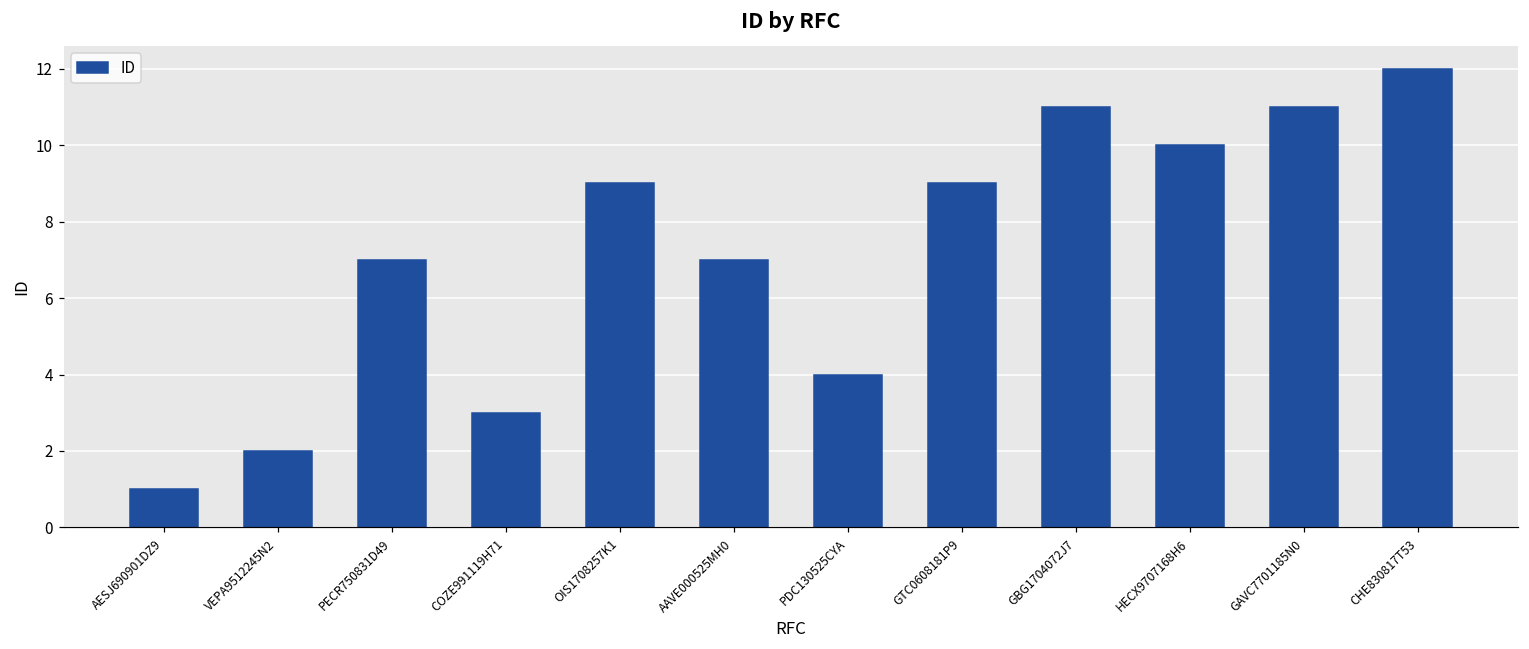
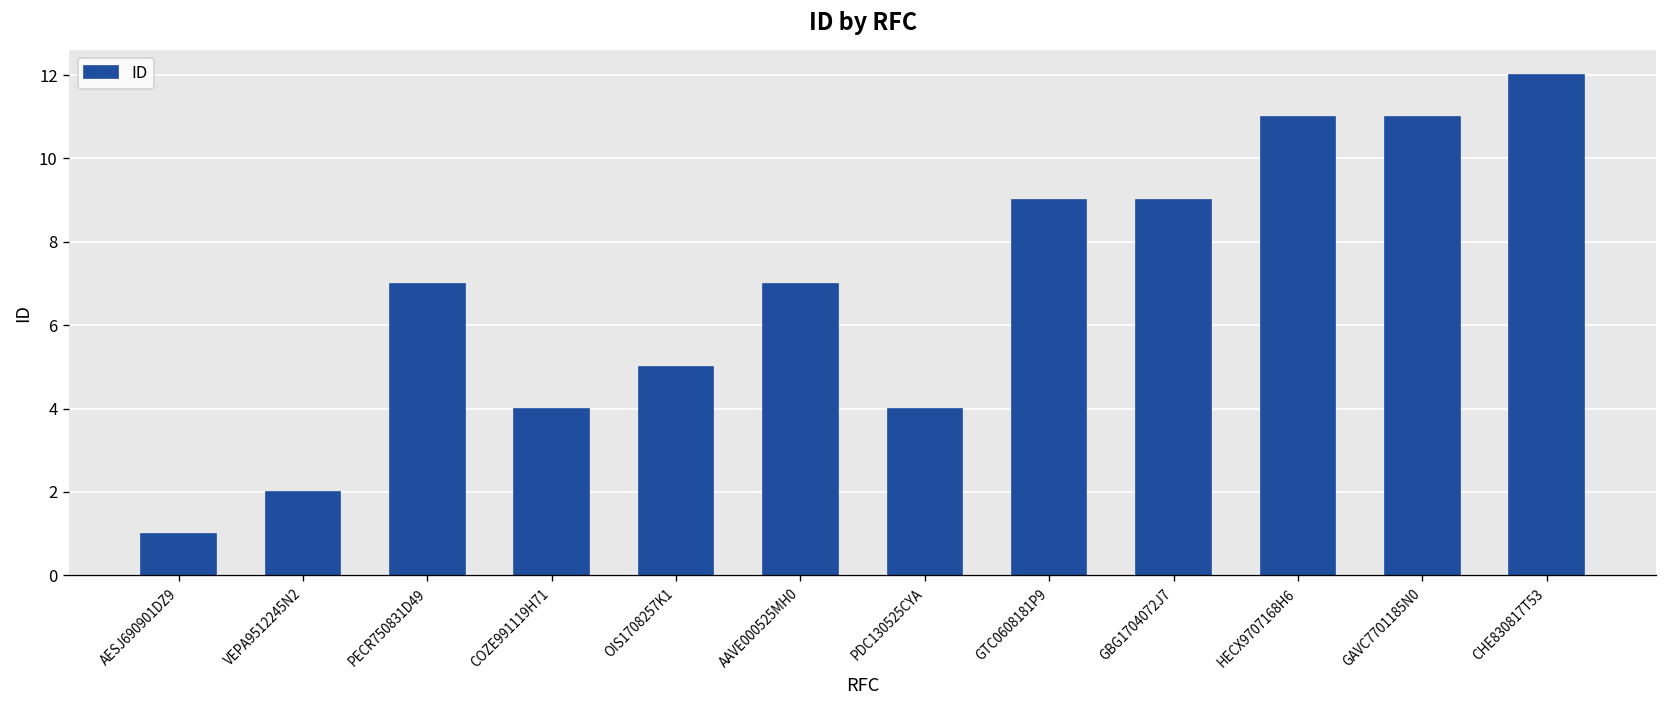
  {
    "AESJ690901DZ9": 1,
    "VEPA9512245N2": 2,
    "PECR750831D49": 7,
-   "COZE991119H71": 3,
-   "OIS1708257K1": 9,
+   "COZE991119H71": 4,
+   "OIS1708257K1": 5,
    "AAVE000525MH0": 7,
    "PDC130525CYA": 4,
    "GTC0608181P9": 9,
-   "GBG1704072J7": 11,
-   "HECX9707168H6": 10,
+   "GBG1704072J7": 9,
+   "HECX9707168H6": 11,
    "GAVC7701185N0": 11,
    "CHE830817T53": 12
  }
